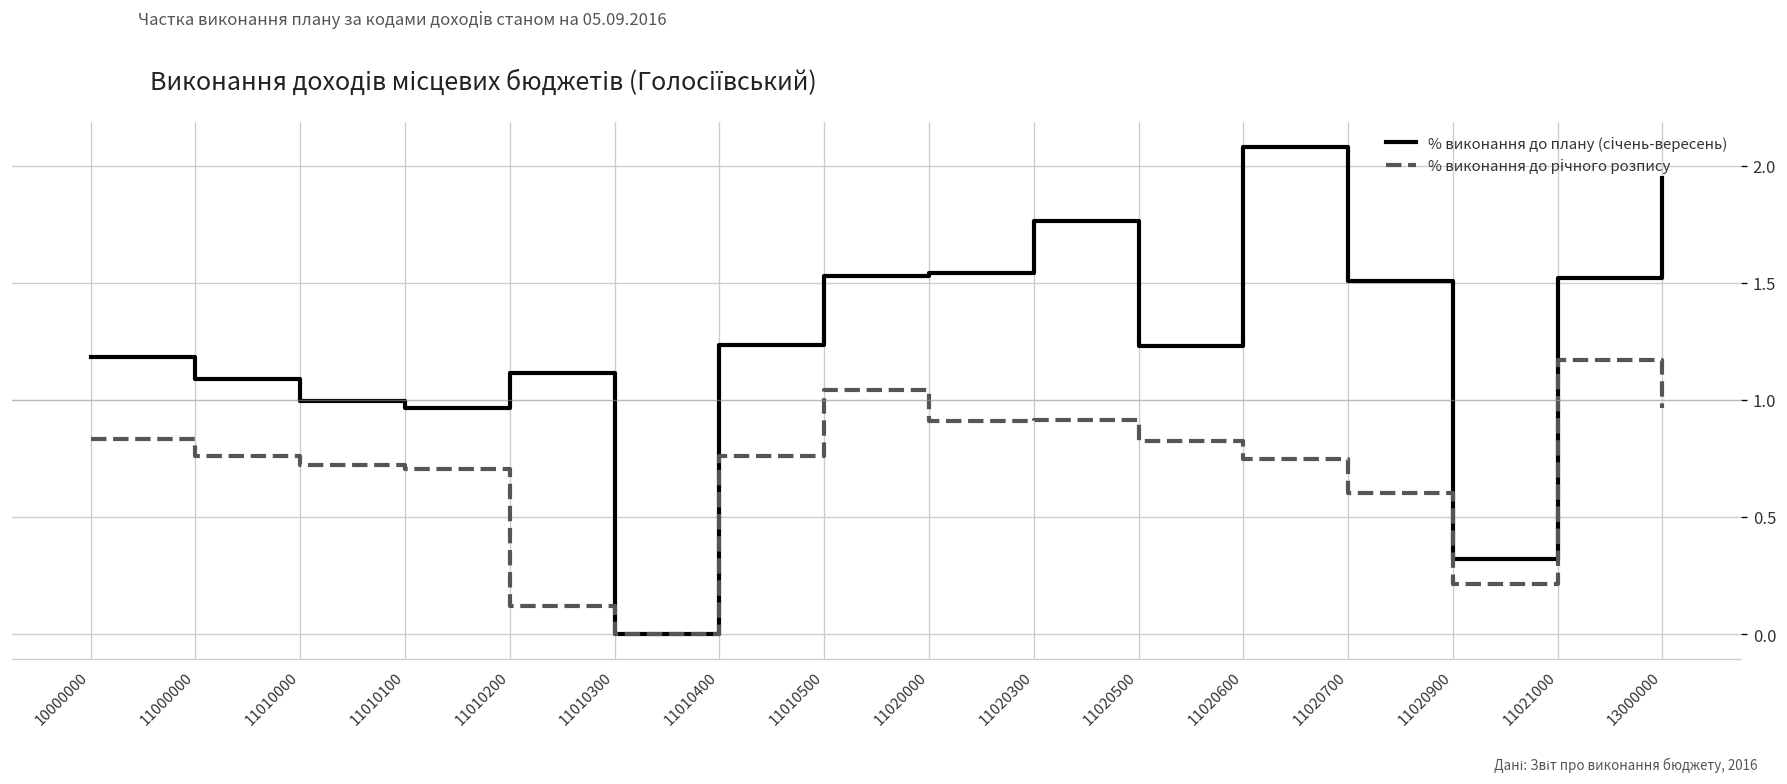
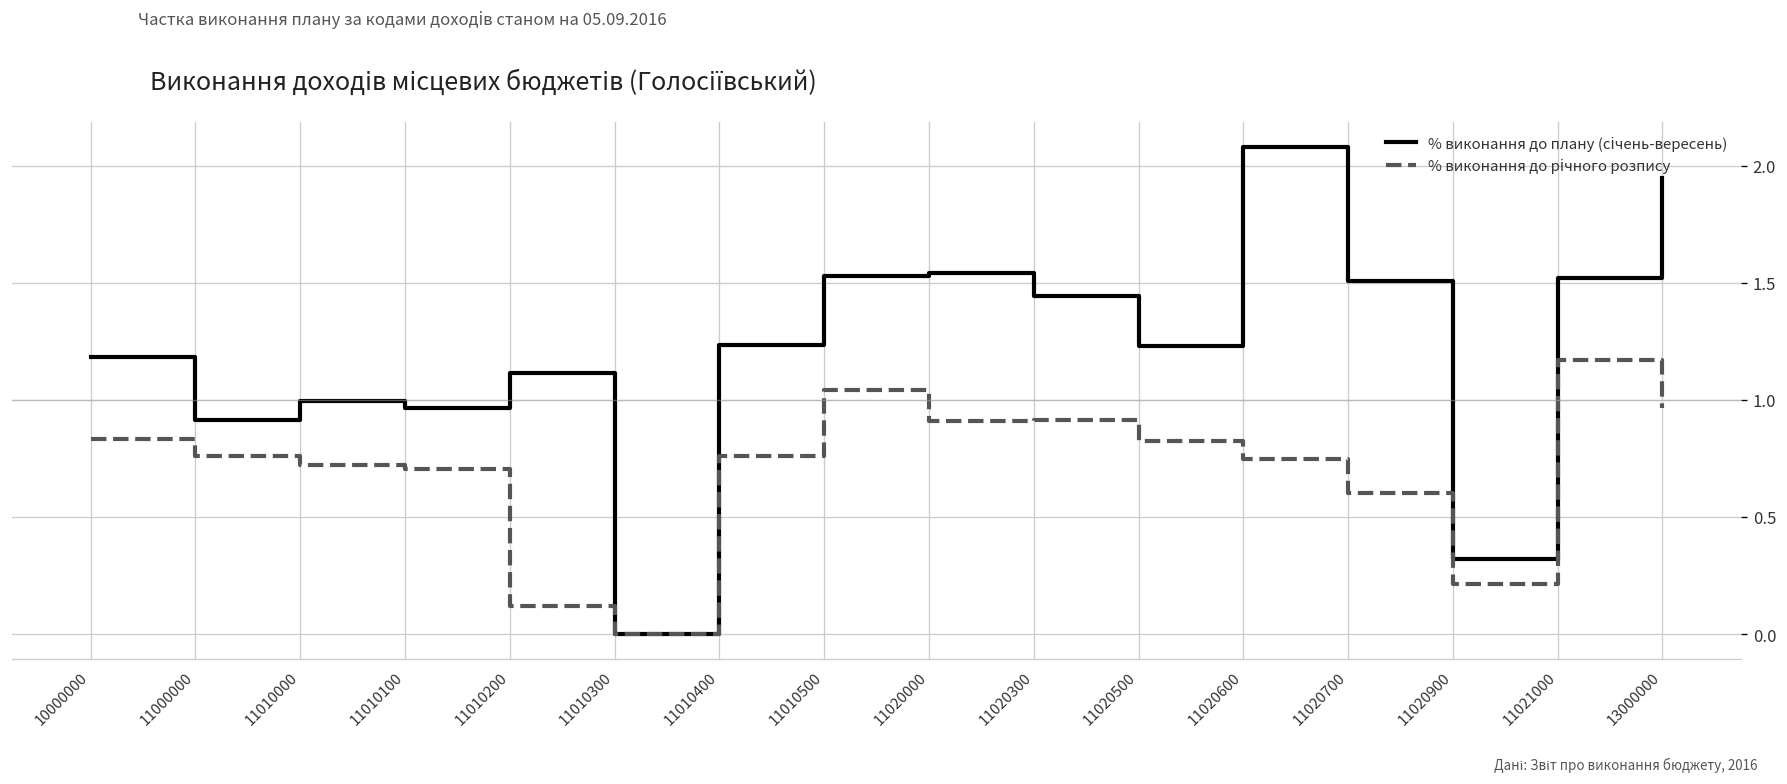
  {
    "% виконання до плану (січень-вересень)": {
      "10000000": 1.19,
-     "11000000": 1.09,
+     "11000000": 0.91,
      "11010000": 1.00,
      "11010100": 0.96,
      "11010200": 1.12,
      "11010400": 1.24,
      "11010500": 1.53,
      "11020000": 1.54,
-     "11020300": 1.77,
+     "11020300": 1.45,
      "11020500": 1.23,
      "11020600": 2.08,
      "11020700": 1.51,
      "11020900": 0.32,
      "11021000": 1.52,
      "13000000": 1.95
    },
    "% виконання до річного розпису": {
      "10000000": 0.83,
      "11000000": 0.76,
      "11010000": 0.72,
      "11010100": 0.71,
      "11010200": 0.12,
      "11010400": 0.76,
      "11010500": 1.04,
      "11020000": 0.91,
      "11020300": 0.91,
      "11020500": 0.83,
      "11020600": 0.75,
      "11020700": 0.60,
      "11020900": 0.21,
      "11021000": 1.17,
      "13000000": 0.97
    }
  }
